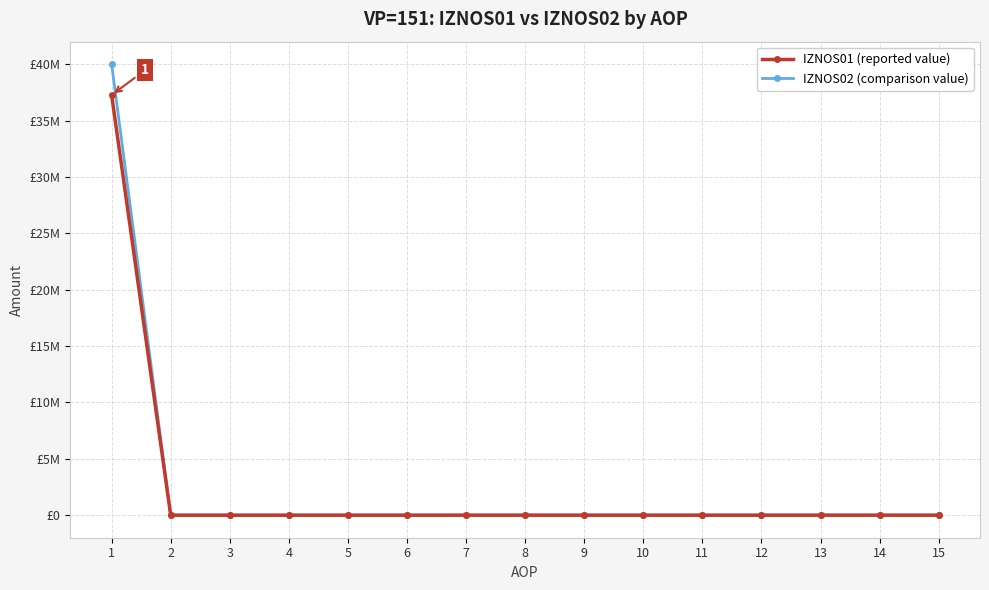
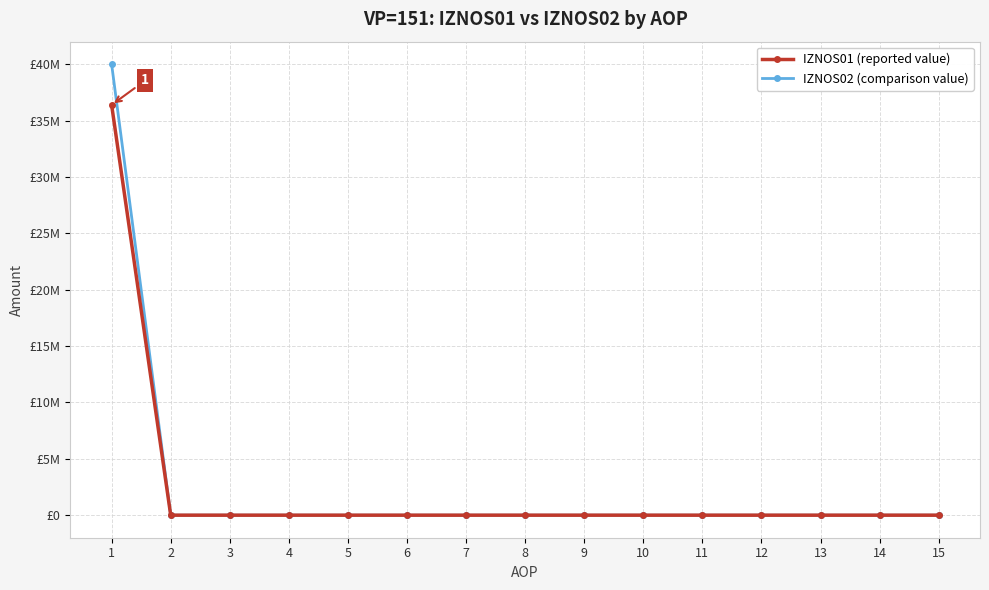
  {
    "IZNOS01 (reported value)": {
-     "1": "£37300000"
+     "1": "£36400000"
    },
    "IZNOS02 (comparison value)": {
      "1": "£40000000"
    }
  }
